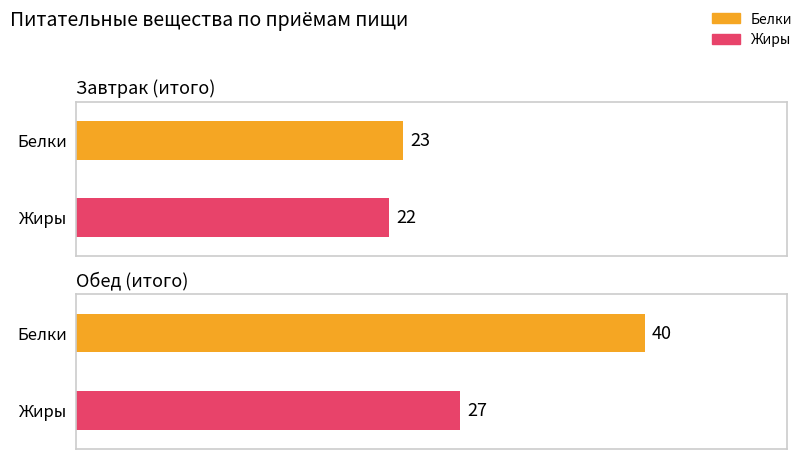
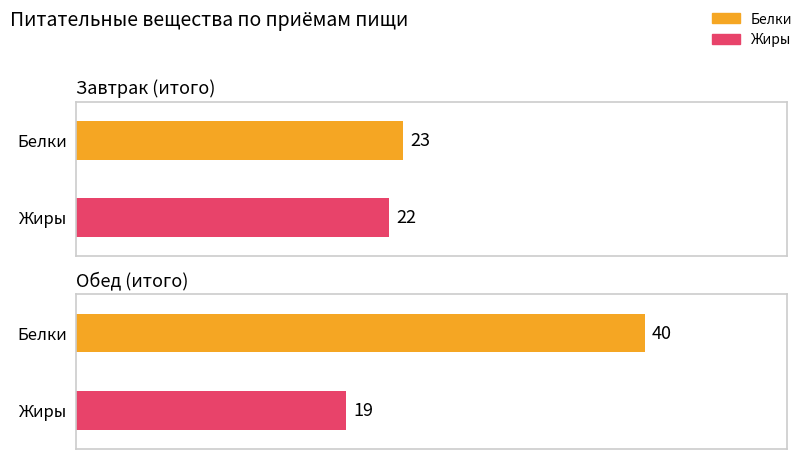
  {
    "Завтрак (итого)": {
      "Белки": 23,
      "Жиры": 22
    },
    "Обед (итого)": {
      "Белки": 40,
-     "Жиры": 27
+     "Жиры": 19
    }
  }
